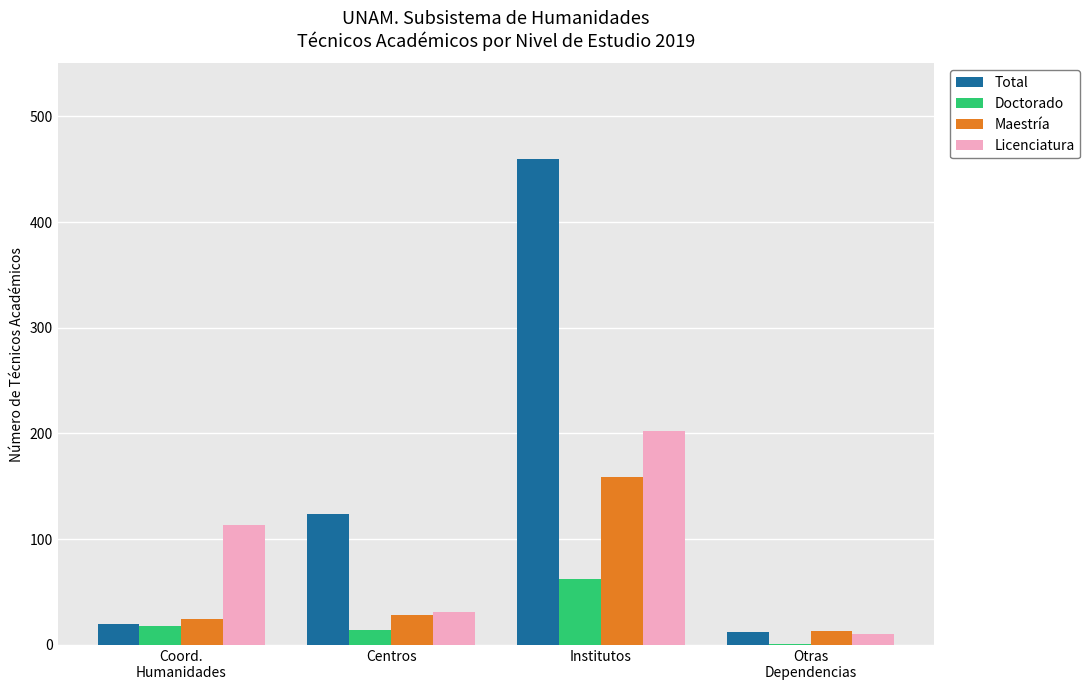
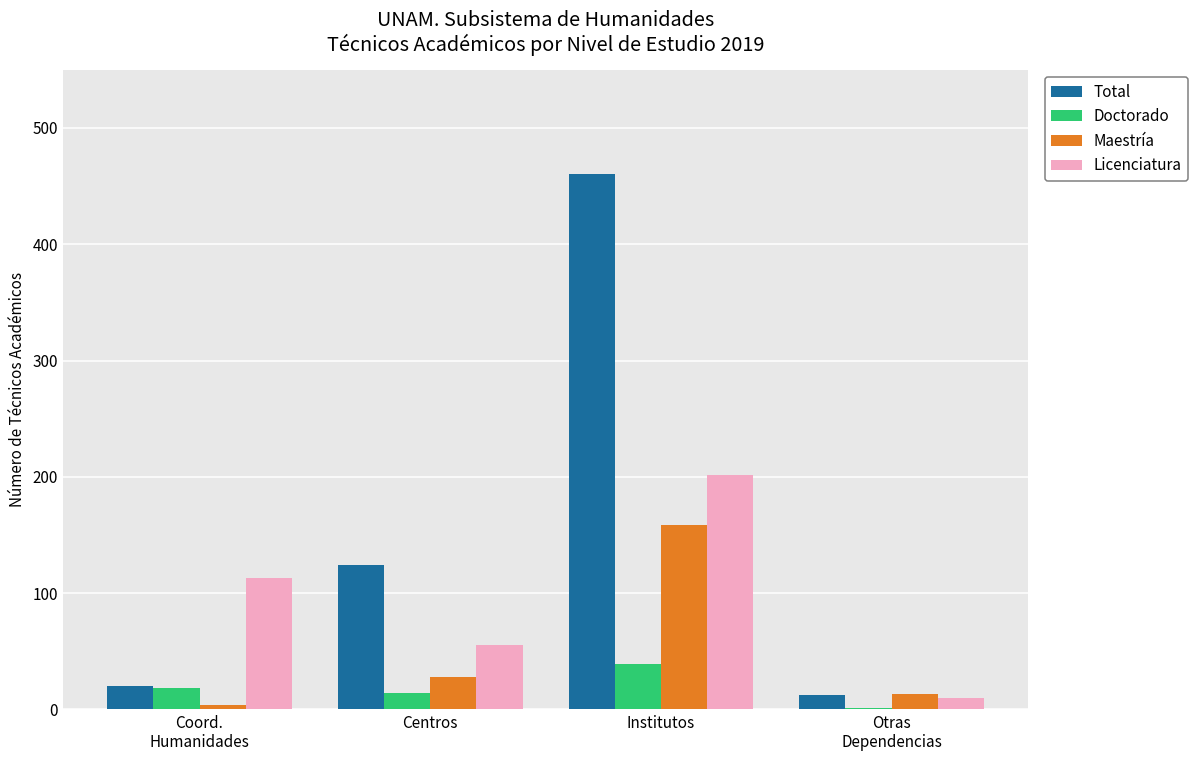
  {
    "Total": {
      "Coord. Humanidades": 20,
      "Centros": 124,
      "Institutos": 460,
      "Otras Dependencias": 12
    },
    "Doctorado": {
      "Coord. Humanidades": 18,
      "Centros": 14,
-     "Institutos": 62
+     "Institutos": 39
    },
    "Maestría": {
-     "Coord. Humanidades": 25,
+     "Coord. Humanidades": 4,
      "Centros": 28,
      "Institutos": 159,
      "Otras Dependencias": 13
    },
    "Licenciatura": {
      "Coord. Humanidades": 113,
-     "Centros": 31,
+     "Centros": 55,
      "Institutos": 202,
      "Otras Dependencias": 10
    }
  }
